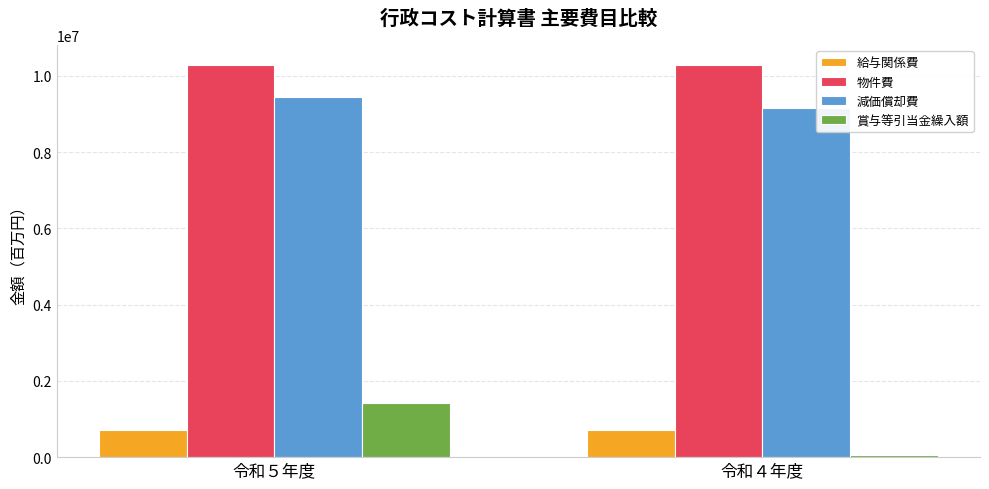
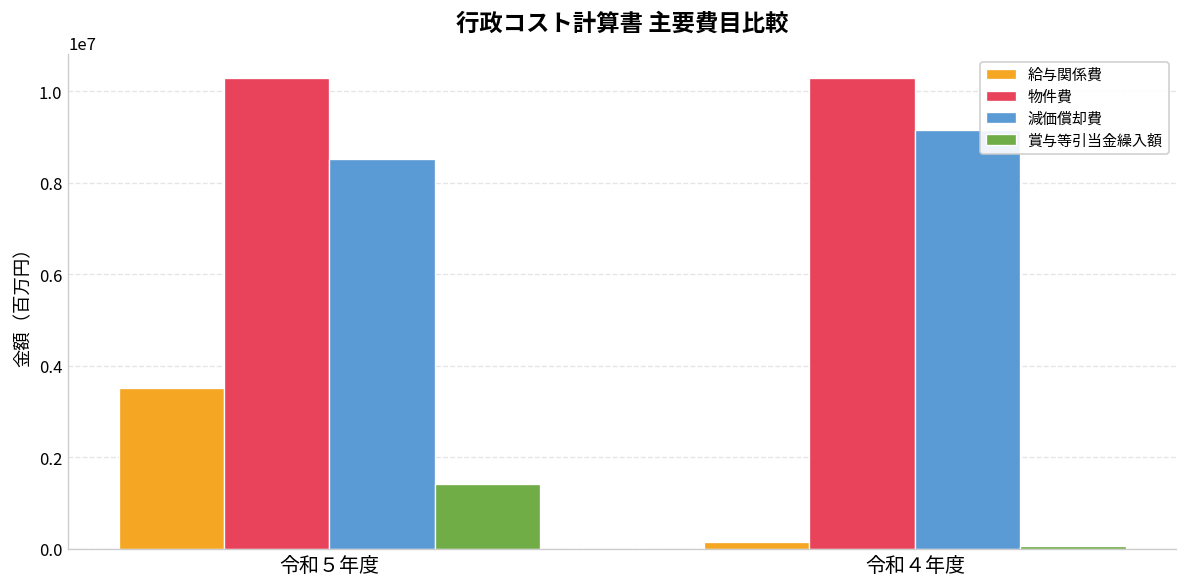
  {
    "給与関係費": {
-     "令和５年度": 700000,
-     "令和４年度": 700000
+     "令和５年度": 3500000,
+     "令和４年度": 100000
    },
    "物件費": {
      "令和５年度": 10300000,
      "令和４年度": 10300000
    },
    "減価償却費": {
-     "令和５年度": 9400000,
+     "令和５年度": 8500000,
      "令和４年度": 9100000
    },
    "賞与等引当金繰入額": {
      "令和５年度": 1400000
    }
  }
